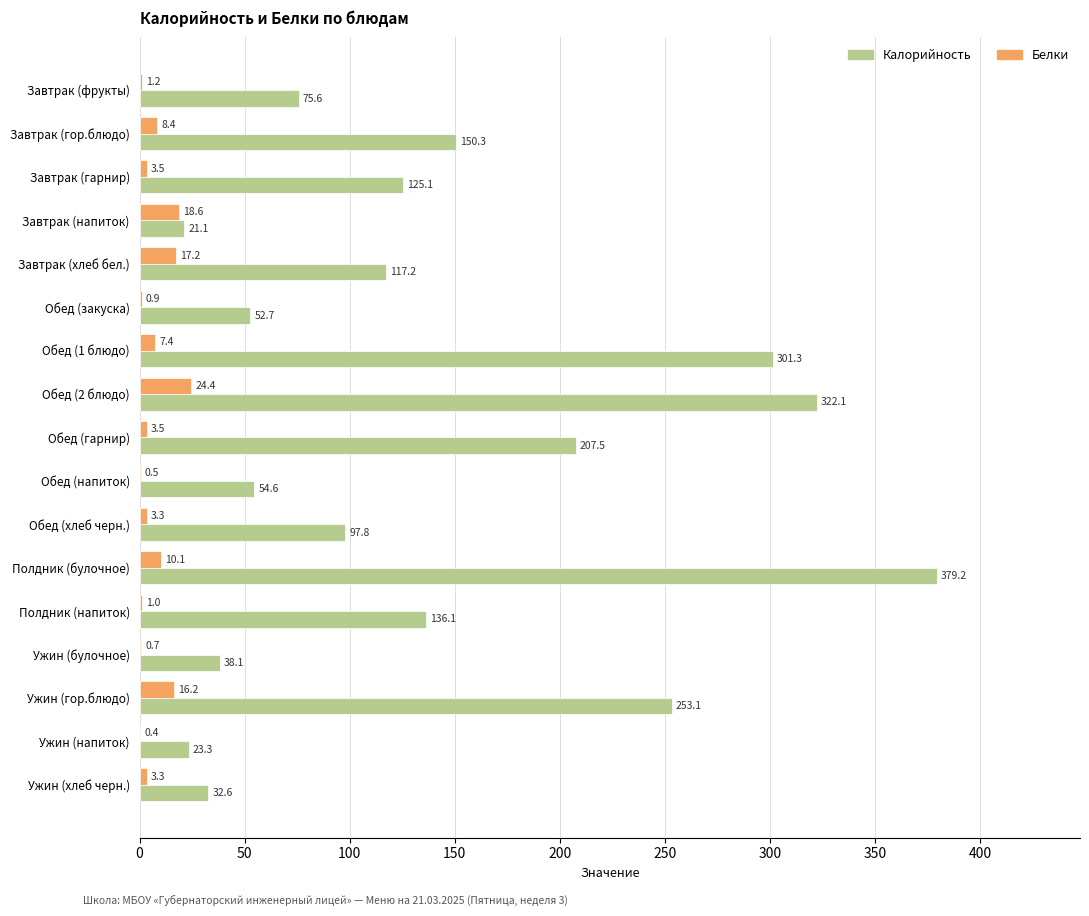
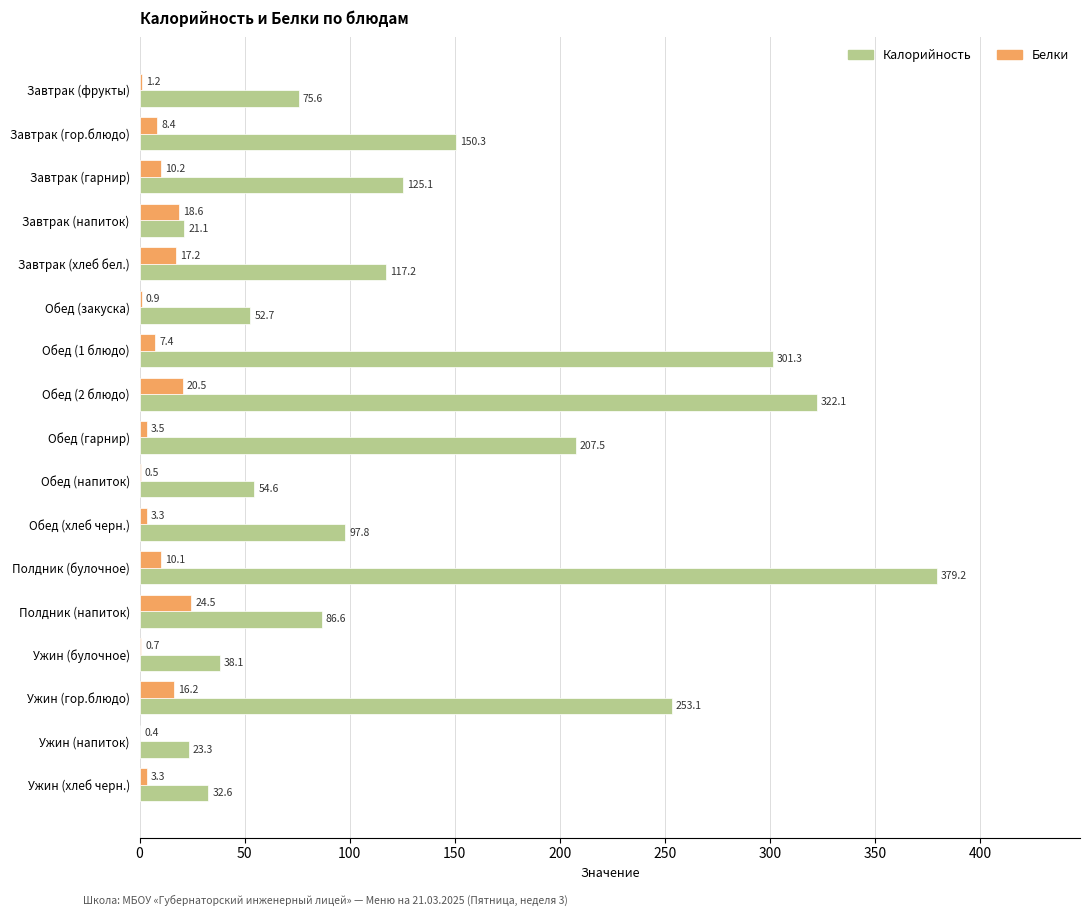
  {
    "Калорийность": {
      "Завтрак (фрукты)": 75.6,
      "Завтрак (гор.блюдо)": 150.3,
      "Завтрак (гарнир)": 125.1,
      "Завтрак (напиток)": 21.1,
      "Завтрак (хлеб бел.)": 117.2,
      "Обед (закуска)": 52.7,
      "Обед (1 блюдо)": 301.3,
      "Обед (2 блюдо)": 322.1,
      "Обед (гарнир)": 207.5,
      "Обед (напиток)": 54.6,
      "Обед (хлеб черн.)": 97.8,
      "Полдник (булочное)": 379.2,
-     "Полдник (напиток)": 136.1,
+     "Полдник (напиток)": 86.6,
      "Ужин (булочное)": 38.1,
      "Ужин (гор.блюдо)": 253.1,
      "Ужин (напиток)": 23.3,
      "Ужин (хлеб черн.)": 32.6
    },
    "Белки": {
      "Завтрак (фрукты)": 1.2,
      "Завтрак (гор.блюдо)": 8.4,
-     "Завтрак (гарнир)": 3.5,
+     "Завтрак (гарнир)": 10.2,
      "Завтрак (напиток)": 18.6,
      "Завтрак (хлеб бел.)": 17.2,
      "Обед (закуска)": 0.9,
      "Обед (1 блюдо)": 7.4,
-     "Обед (2 блюдо)": 24.4,
+     "Обед (2 блюдо)": 20.5,
      "Обед (гарнир)": 3.5,
      "Обед (напиток)": 0.5,
      "Обед (хлеб черн.)": 3.3,
      "Полдник (булочное)": 10.1,
-     "Полдник (напиток)": 1.0,
+     "Полдник (напиток)": 24.5,
      "Ужин (булочное)": 0.7,
      "Ужин (гор.блюдо)": 16.2,
      "Ужин (напиток)": 0.4,
      "Ужин (хлеб черн.)": 3.3
    }
  }
